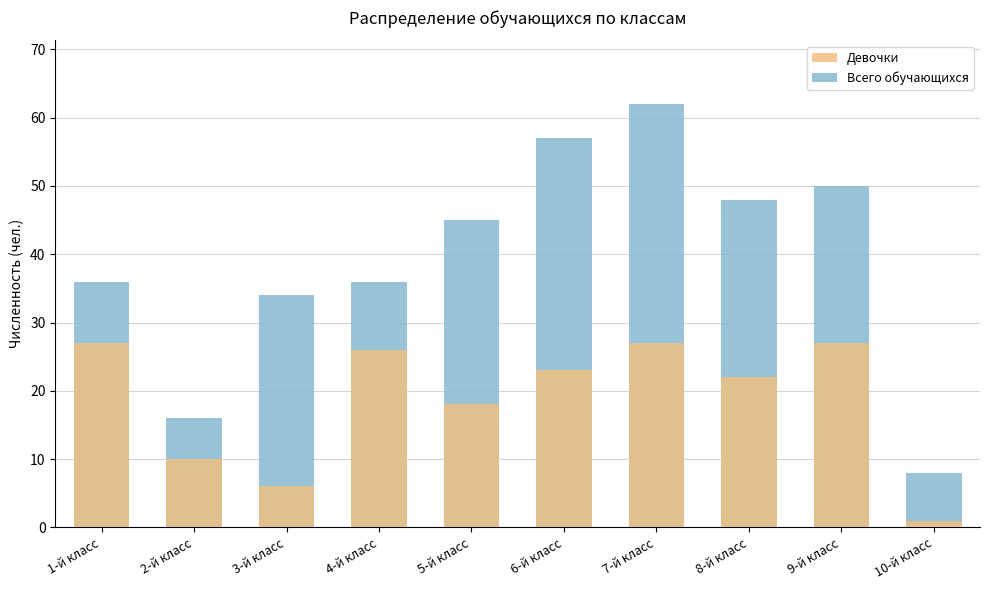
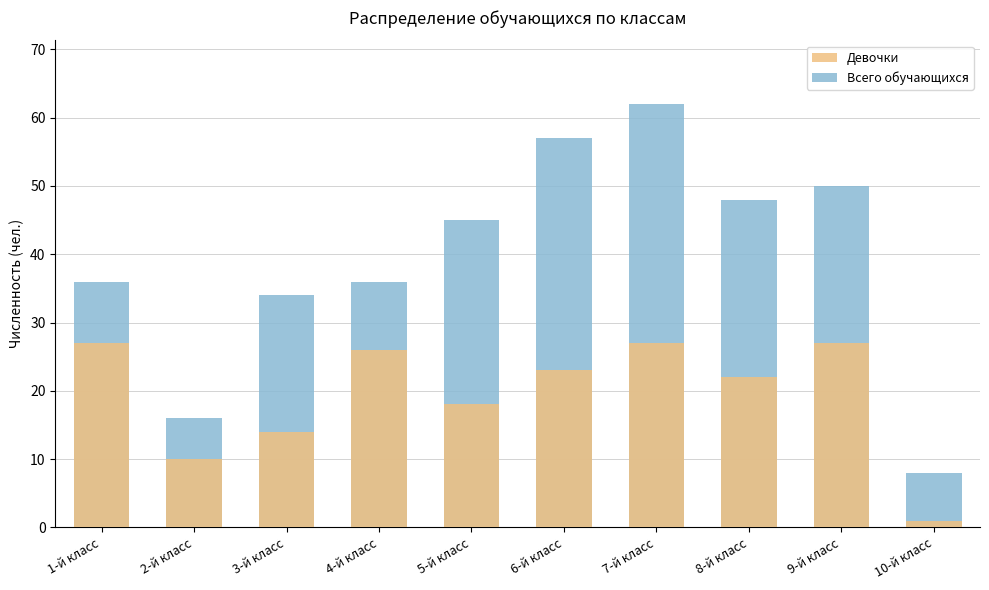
  {
    "Девочки": {
-     "3-й класс": 6
+     "3-й класс": 14
    },
    "Всего обучающихся": {
      "1-й класс": 36,
      "2-й класс": 16,
      "3-й класс": 34,
      "4-й класс": 36,
      "5-й класс": 45,
      "6-й класс": 57,
      "7-й класс": 62,
      "8-й класс": 48,
      "9-й класс": 50,
      "10-й класс": 8
    }
  }
